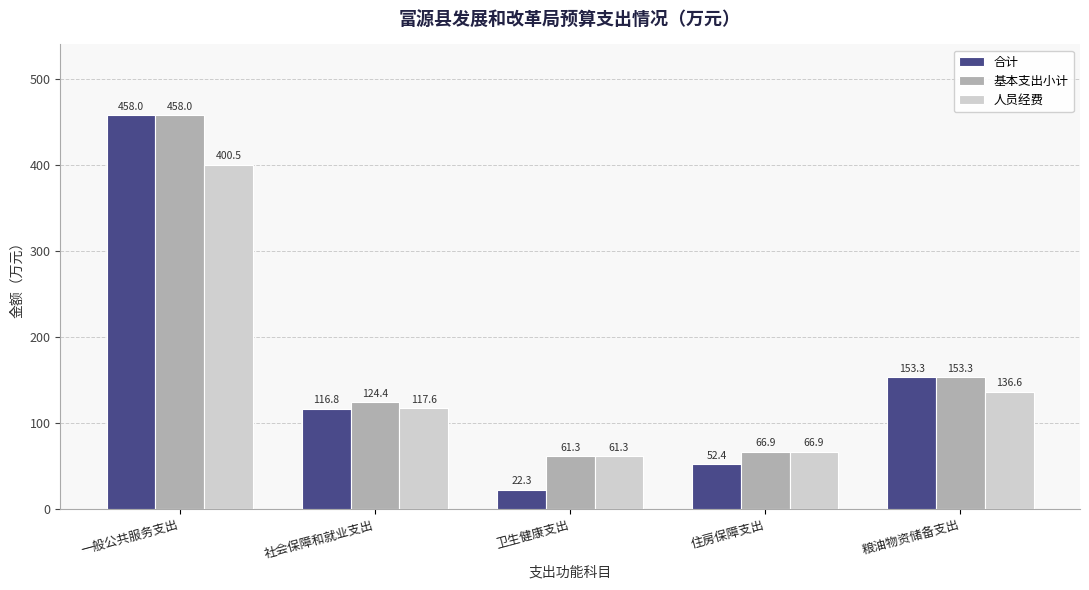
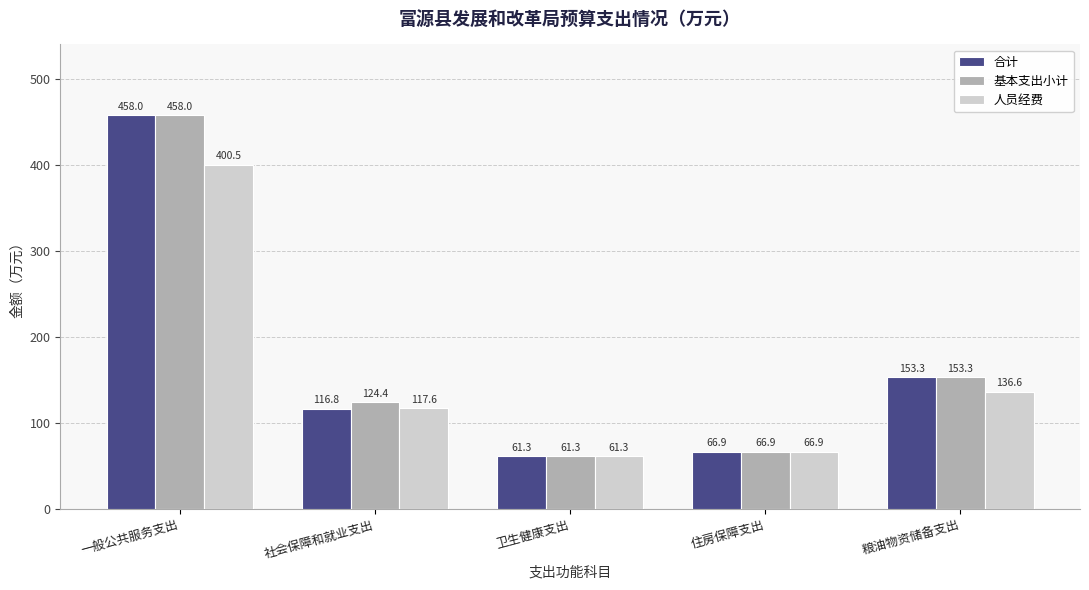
  {
    "合计": {
      "一般公共服务支出": 458.0,
      "社会保障和就业支出": 116.8,
-     "卫生健康支出": 22.3,
-     "住房保障支出": 52.4,
+     "卫生健康支出": 61.3,
+     "住房保障支出": 66.9,
      "粮油物资储备支出": 153.3
    }
  }
